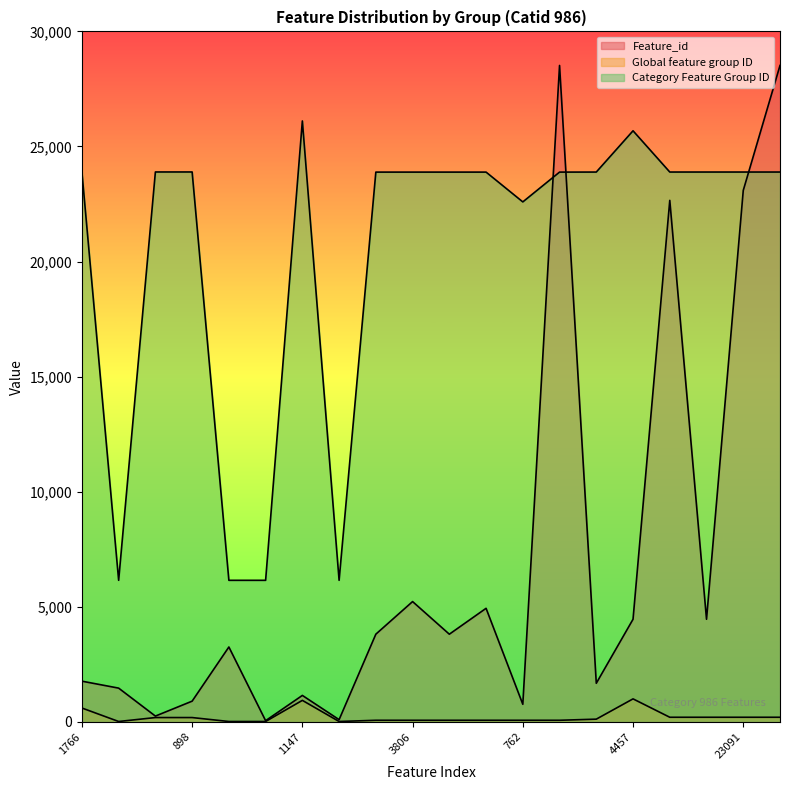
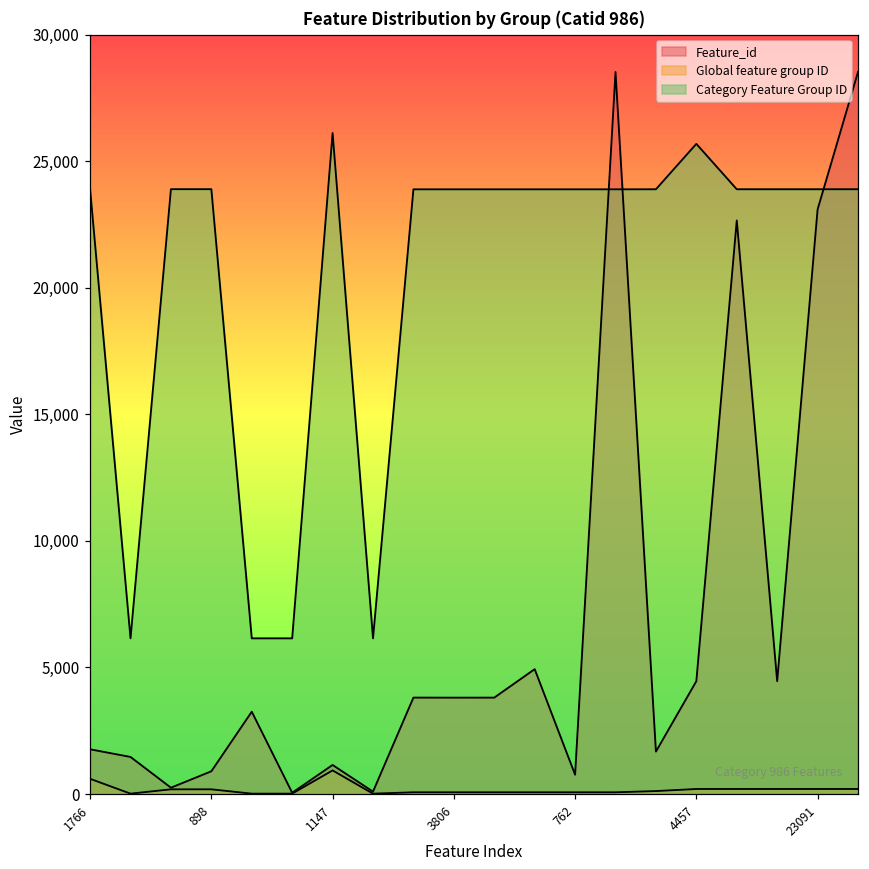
  {
    "Feature_id": {
      "1766": "1,800",
      "898": "900",
      "1147": "1,100",
-     "3806": "5,200",
+     "3806": "3,800",
      "762": "800",
      "4457": "4,500",
      "23091": "23,100"
    },
    "Global feature group ID": {
      "1766": "600",
      "898": "200",
      "1147": "900",
      "3806": "100",
      "762": "100",
-     "4457": "1,000"
+     "4457": "200"
    },
    "Category Feature Group ID": {
      "1766": "23,900",
      "898": "23,900",
      "1147": "26,100",
      "3806": "23,900",
-     "762": "22,600",
+     "762": "23,900",
      "4457": "25,700",
      "23091": "23,900"
    }
  }
